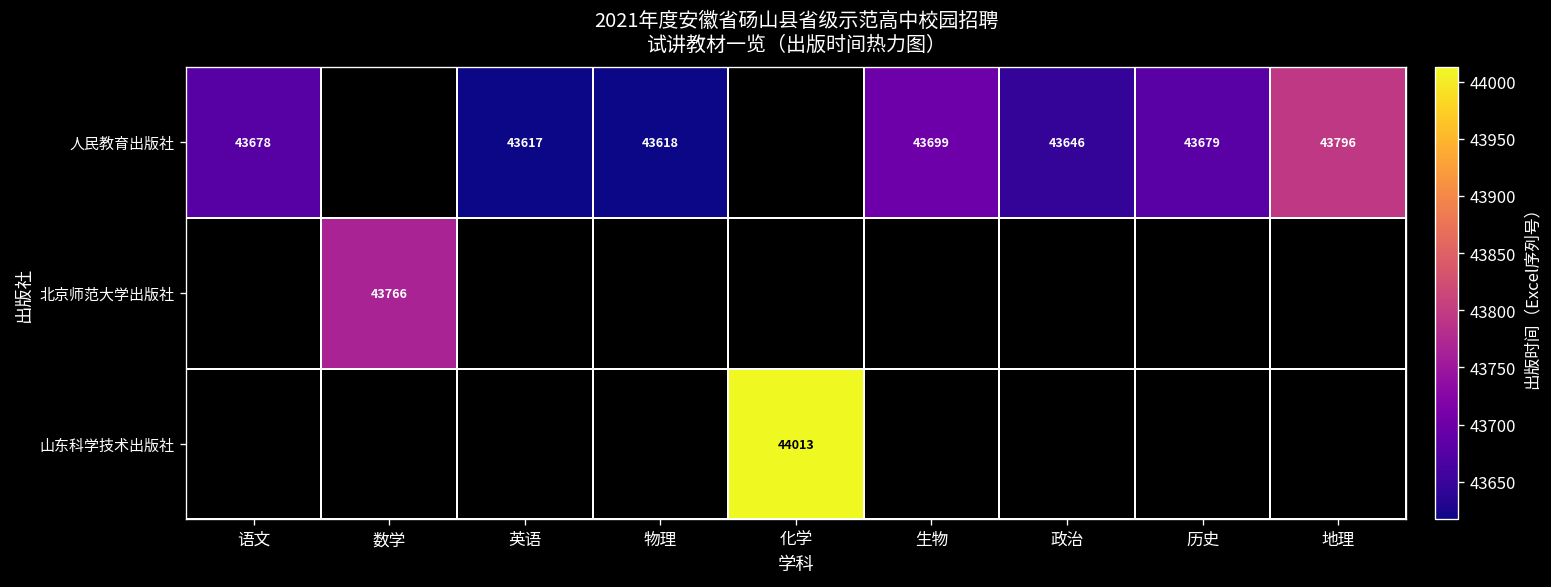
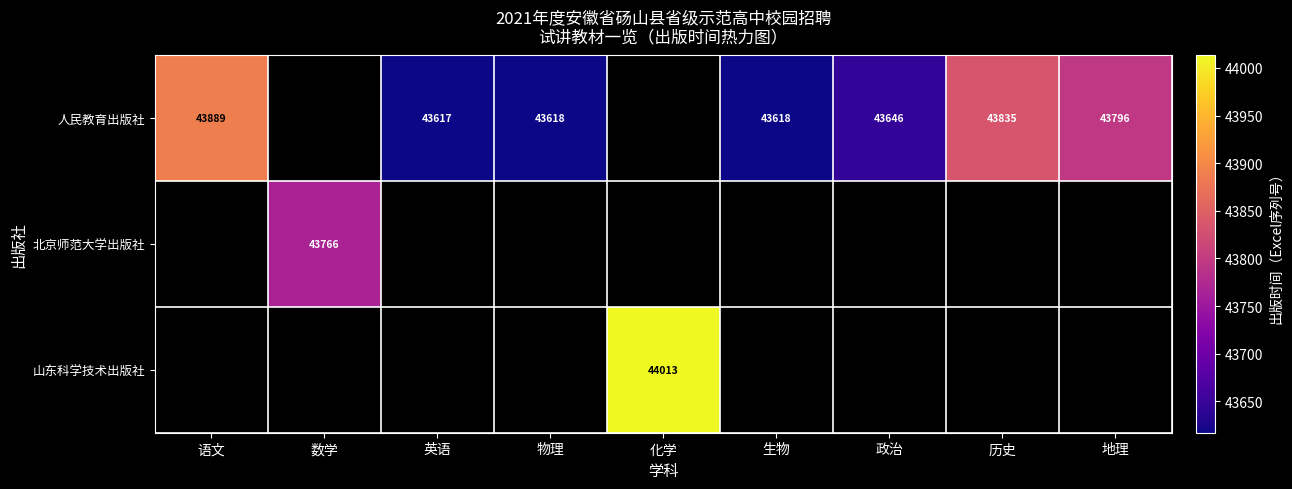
  {
    "人民教育出版社": {
-     "语文": 43678,
+     "语文": 43889,
      "英语": 43617,
      "物理": 43618,
-     "生物": 43699,
+     "生物": 43618,
      "政治": 43646,
-     "历史": 43679,
+     "历史": 43835,
      "地理": 43796
    },
    "北京师范大学出版社": {
      "数学": 43766
    },
    "山东科学技术出版社": {
      "化学": 44013
    }
  }
